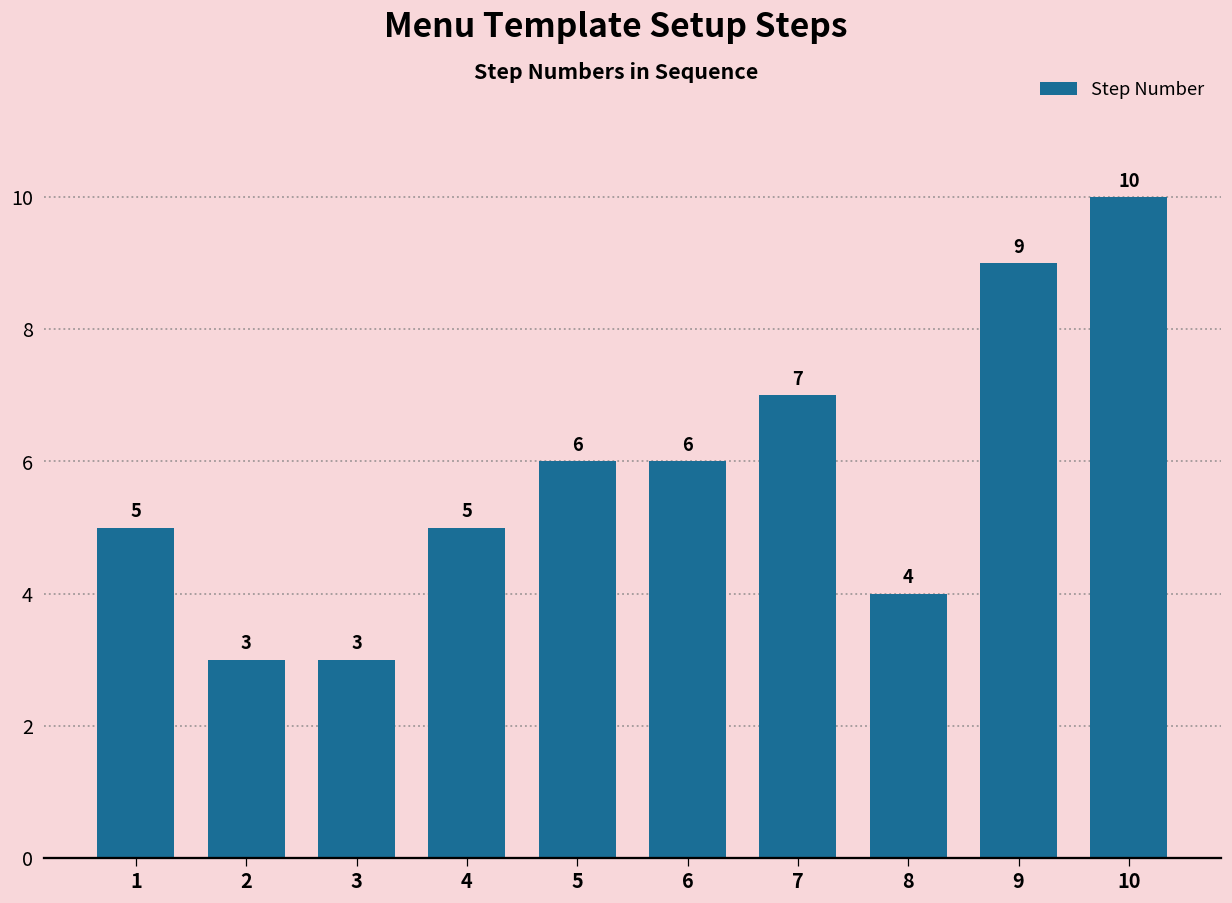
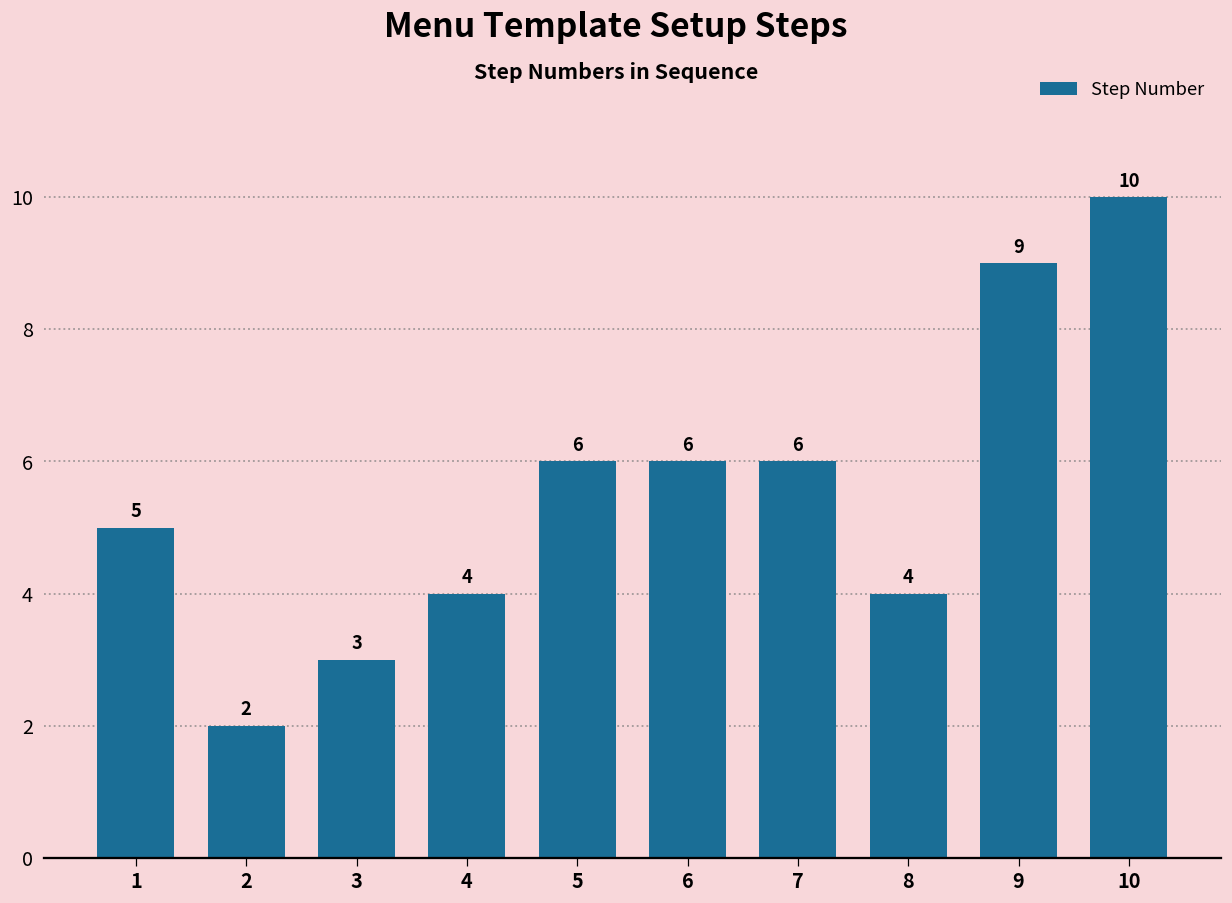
  {
    "1": 5,
-   "2": 3,
+   "2": 2,
    "3": 3,
-   "4": 5,
+   "4": 4,
    "5": 6,
    "6": 6,
-   "7": 7,
+   "7": 6,
    "8": 4,
    "9": 9,
    "10": 10
  }
